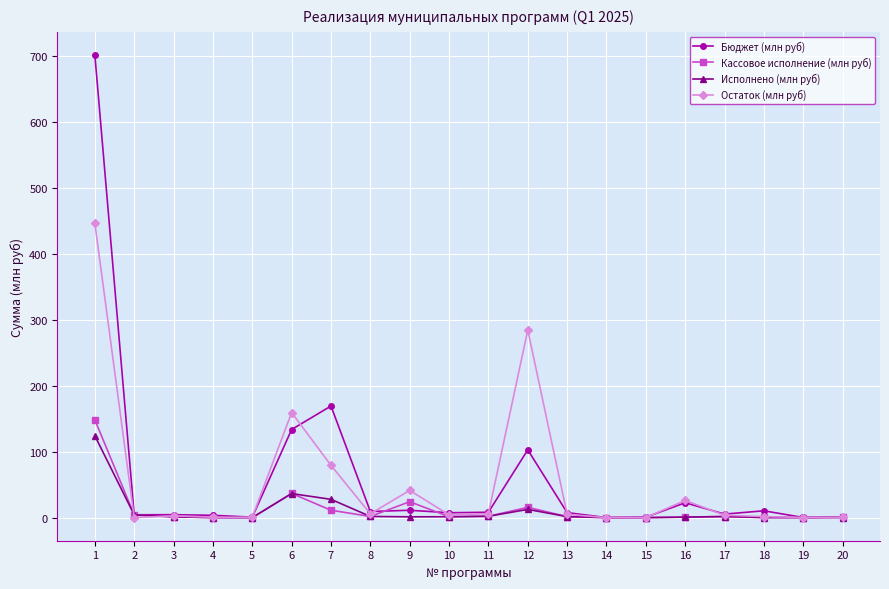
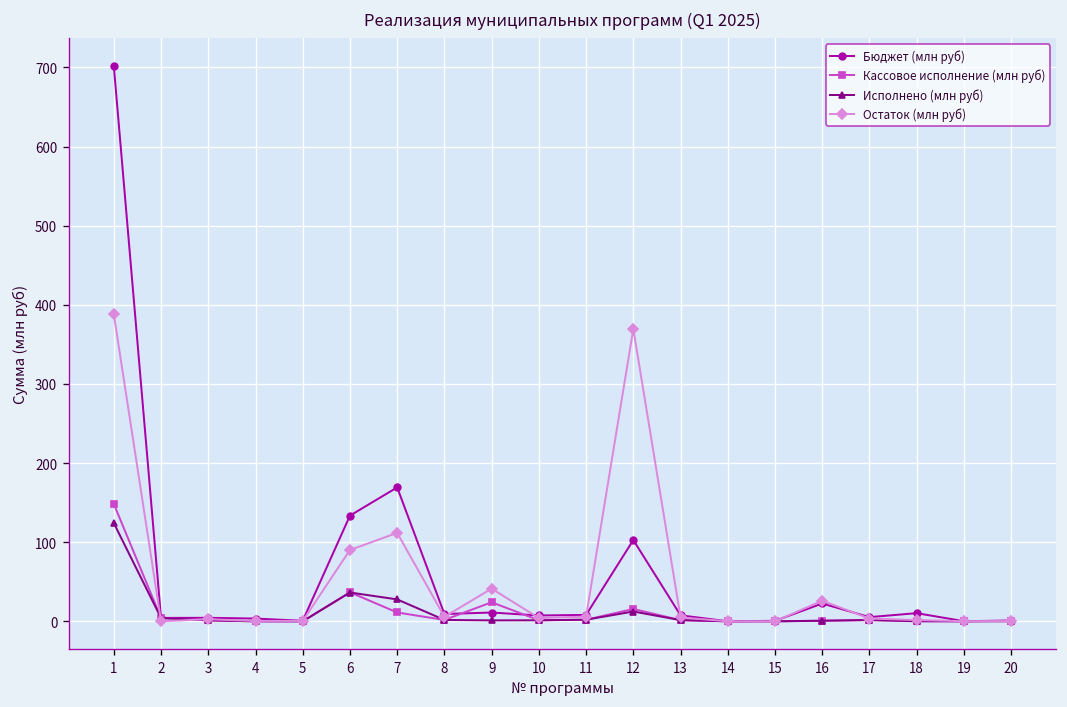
  {
    "Кассовое исполнение (млн руб)": {
      "1": 150,
      "7": 10,
      "9": 20
    },
    "Остаток (млн руб)": {
-     "1": 450,
+     "1": 390,
      "2": 0,
-     "6": 160,
-     "7": 80,
+     "6": 90,
+     "7": 110,
      "9": 40,
-     "12": 280
+     "12": 370
    }
  }
